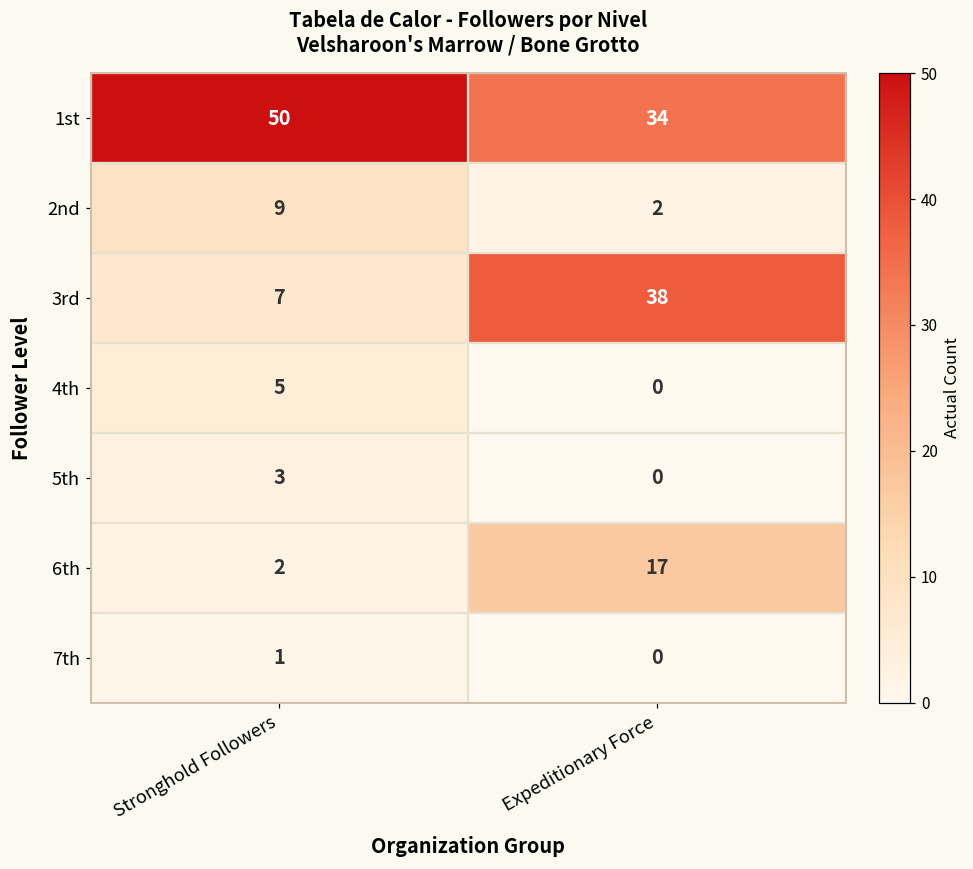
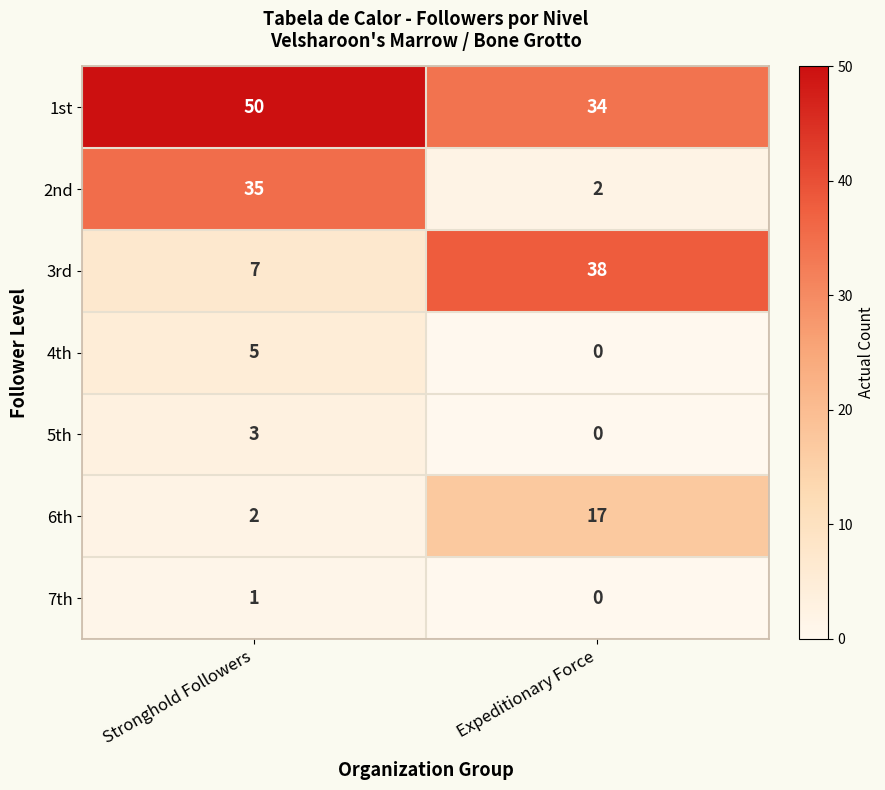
  {
    "1st": {
      "Stronghold Followers": 50,
      "Expeditionary Force": 34
    },
    "2nd": {
-     "Stronghold Followers": 9,
+     "Stronghold Followers": 35,
      "Expeditionary Force": 2
    },
    "3rd": {
      "Stronghold Followers": 7,
      "Expeditionary Force": 38
    },
    "4th": {
      "Stronghold Followers": 5,
      "Expeditionary Force": 0
    },
    "5th": {
      "Stronghold Followers": 3,
      "Expeditionary Force": 0
    },
    "6th": {
      "Stronghold Followers": 2,
      "Expeditionary Force": 17
    },
    "7th": {
      "Stronghold Followers": 1,
      "Expeditionary Force": 0
    }
  }
